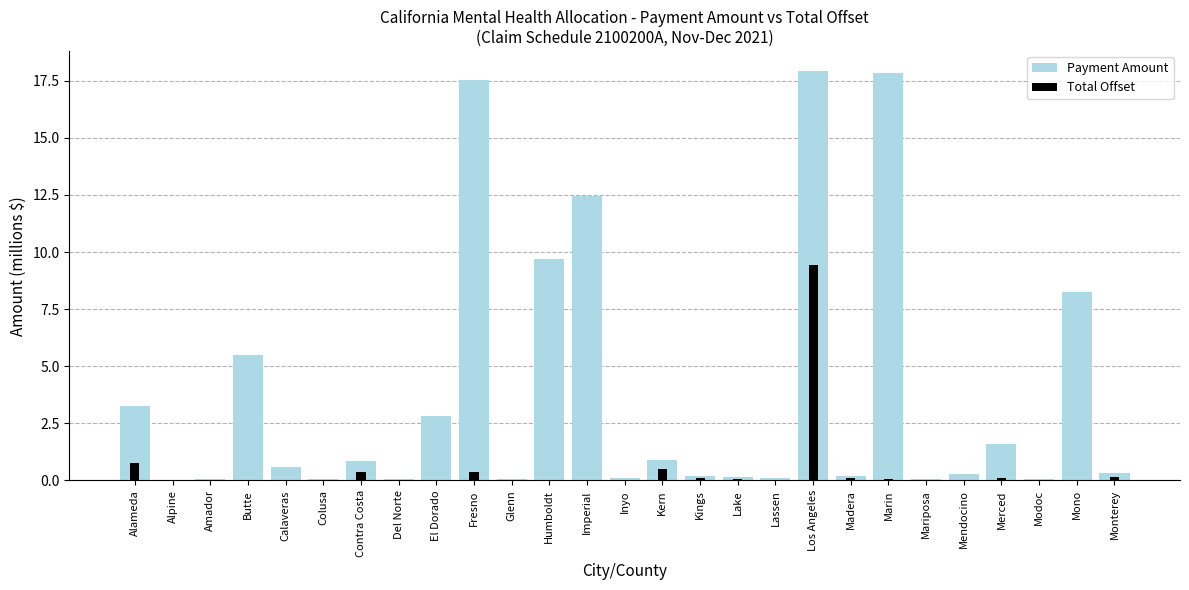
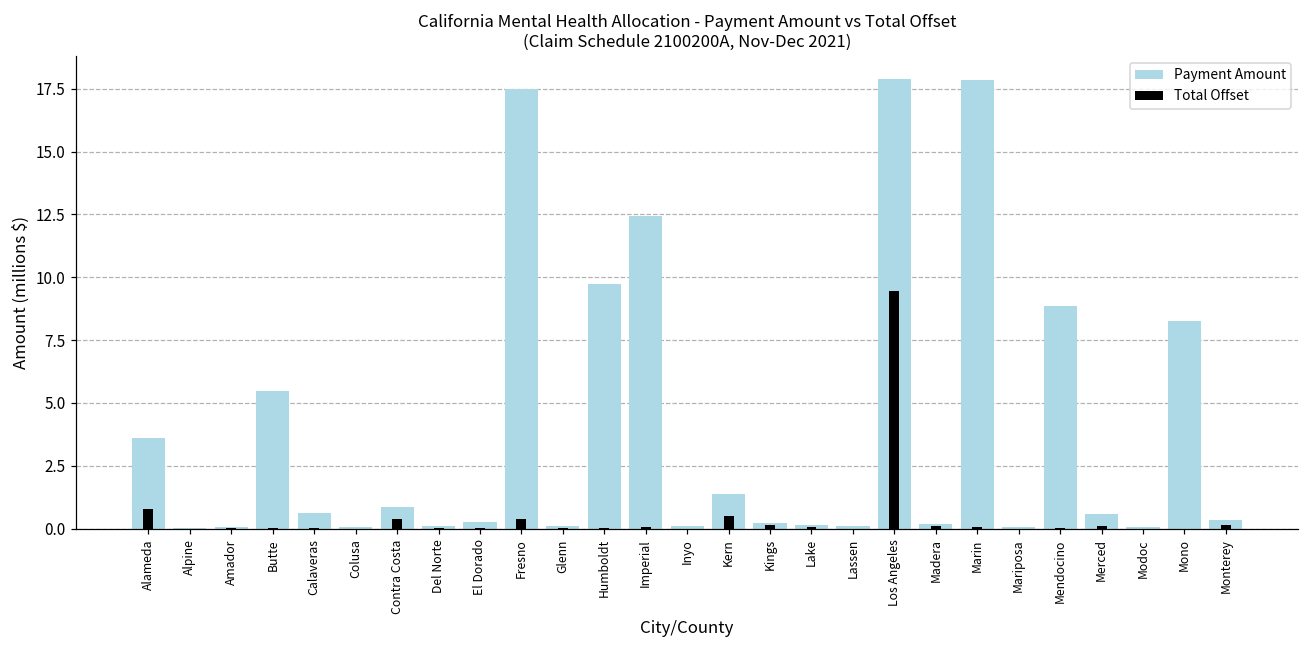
  {
    "Payment Amount": {
-     "Alameda": 3.3,
+     "Alameda": 3.6,
      "Butte": 5.5,
      "Calaveras": 0.6,
      "Contra Costa": 0.9,
-     "El Dorado": 2.8,
+     "El Dorado": 0.3,
      "Fresno": 17.5,
      "Humboldt": 9.7,
      "Imperial": 12.5,
-     "Kern": 0.9,
+     "Kern": 1.4,
      "Kings": 0.2,
      "Lake": 0.1,
      "Los Angeles": 17.9,
      "Madera": 0.2,
      "Marin": 17.9,
-     "Mendocino": 0.3,
-     "Merced": 1.6,
+     "Mendocino": 8.9,
+     "Merced": 0.6,
      "Mono": 8.3,
      "Monterey": 0.3
    },
    "Total Offset": {
      "Alpine": 0.0,
      "Colusa": 0.0,
      "Inyo": 0.0,
      "Kings": 0.1,
      "Mariposa": 0.0,
      "Modoc": 0.0,
      "Mono": 0.0
    }
  }
